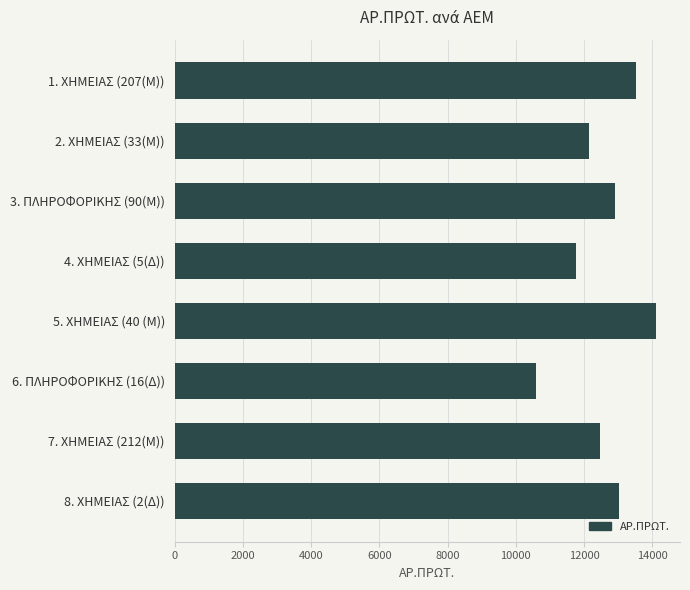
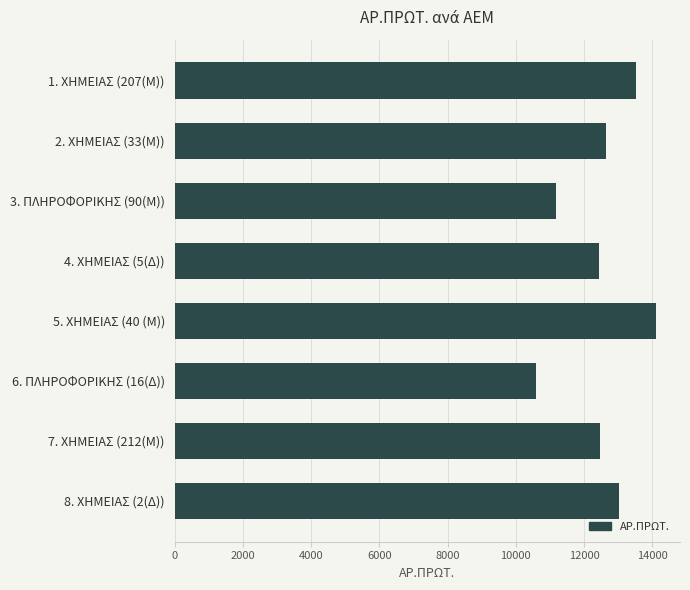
  {
    "1. ΧΗΜΕΙΑΣ (207(Μ))": 13500,
-   "2. ΧΗΜΕΙΑΣ (33(Μ))": 12100,
-   "3. ΠΛΗΡΟΦΟΡΙΚΗΣ (90(Μ))": 12900,
-   "4. ΧΗΜΕΙΑΣ (5(Δ))": 11800,
+   "2. ΧΗΜΕΙΑΣ (33(Μ))": 12600,
+   "3. ΠΛΗΡΟΦΟΡΙΚΗΣ (90(Μ))": 11200,
+   "4. ΧΗΜΕΙΑΣ (5(Δ))": 12400,
    "5. ΧΗΜΕΙΑΣ (40 (Μ))": 14100,
    "6. ΠΛΗΡΟΦΟΡΙΚΗΣ (16(Δ))": 10600,
    "7. ΧΗΜΕΙΑΣ (212(Μ))": 12500,
    "8. ΧΗΜΕΙΑΣ (2(Δ))": 13000
  }
